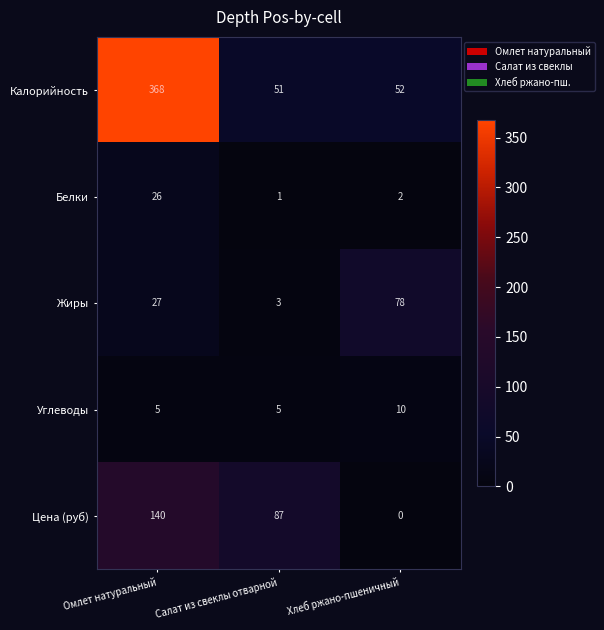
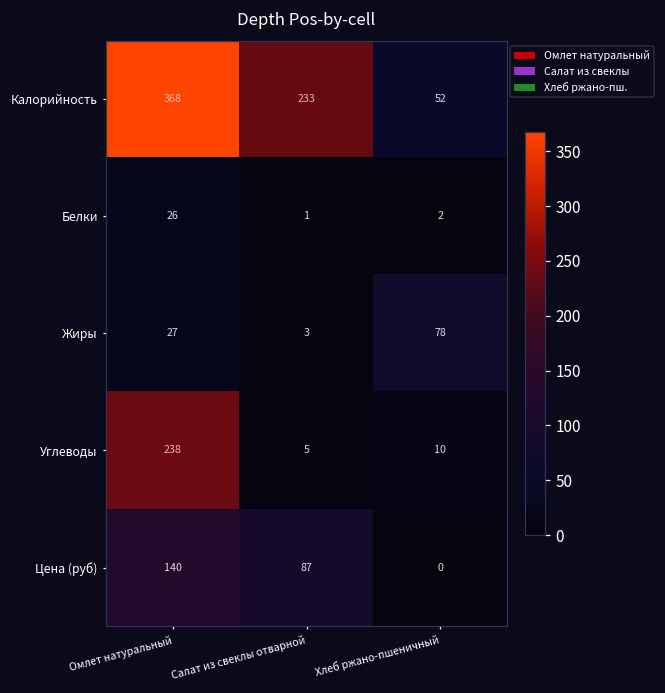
  {
    "Калорийность": {
      "Омлет натуральный": 368,
-     "Салат из свеклы отварной": 51,
+     "Салат из свеклы отварной": 233,
      "Хлеб ржано-пшеничный": 52
    },
    "Белки": {
      "Омлет натуральный": 26,
      "Салат из свеклы отварной": 1,
      "Хлеб ржано-пшеничный": 2
    },
    "Жиры": {
      "Омлет натуральный": 27,
      "Салат из свеклы отварной": 3,
      "Хлеб ржано-пшеничный": 78
    },
    "Углеводы": {
-     "Омлет натуральный": 5,
+     "Омлет натуральный": 238,
      "Салат из свеклы отварной": 5,
      "Хлеб ржано-пшеничный": 10
    },
    "Цена (руб)": {
      "Омлет натуральный": 140,
      "Салат из свеклы отварной": 87,
      "Хлеб ржано-пшеничный": 0
    }
  }
